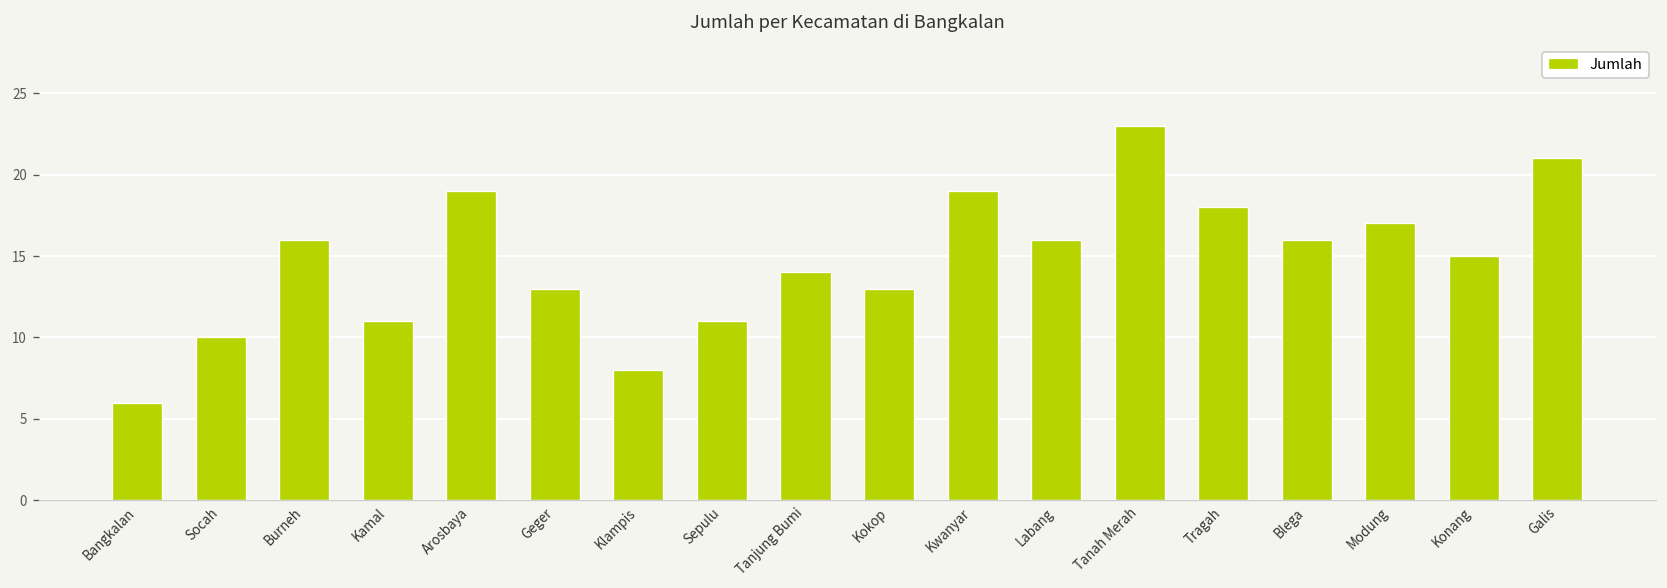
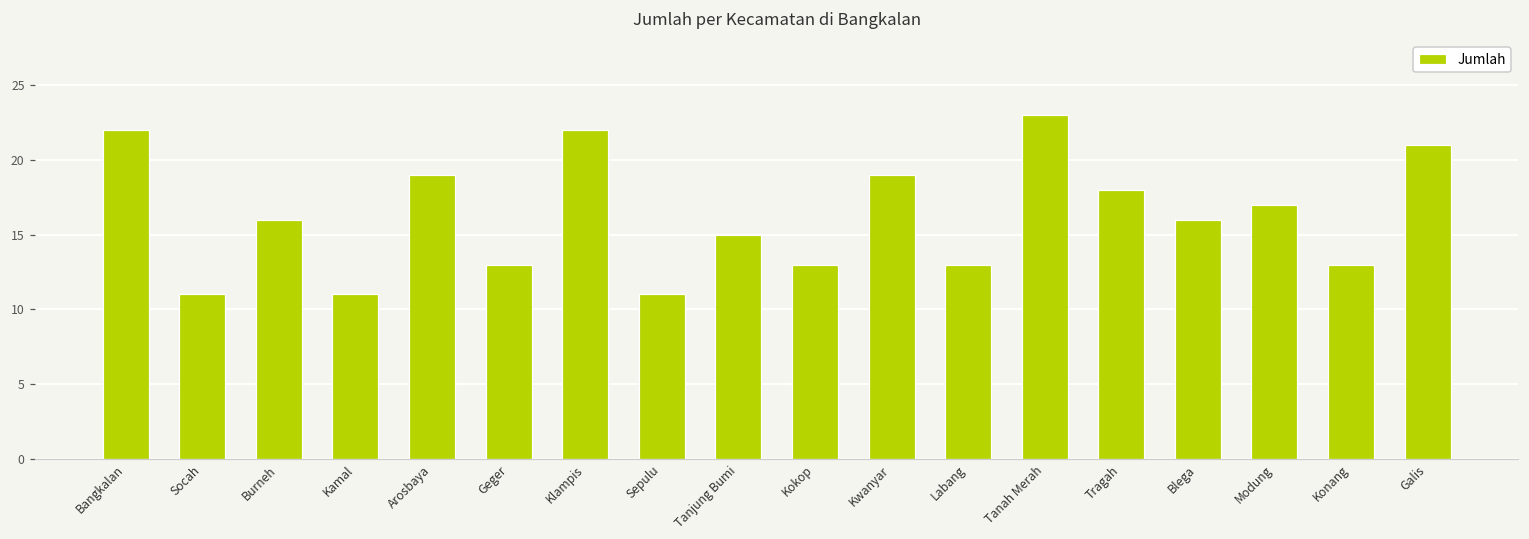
  {
-   "Bangkalan": 6,
-   "Socah": 10,
+   "Bangkalan": 22,
+   "Socah": 11,
    "Burneh": 16,
    "Kamal": 11,
    "Arosbaya": 19,
    "Geger": 13,
-   "Klampis": 8,
+   "Klampis": 22,
    "Sepulu": 11,
-   "Tanjung Bumi": 14,
+   "Tanjung Bumi": 15,
    "Kokop": 13,
    "Kwanyar": 19,
-   "Labang": 16,
+   "Labang": 13,
    "Tanah Merah": 23,
    "Tragah": 18,
    "Blega": 16,
    "Modung": 17,
-   "Konang": 15,
+   "Konang": 13,
    "Galis": 21
  }
